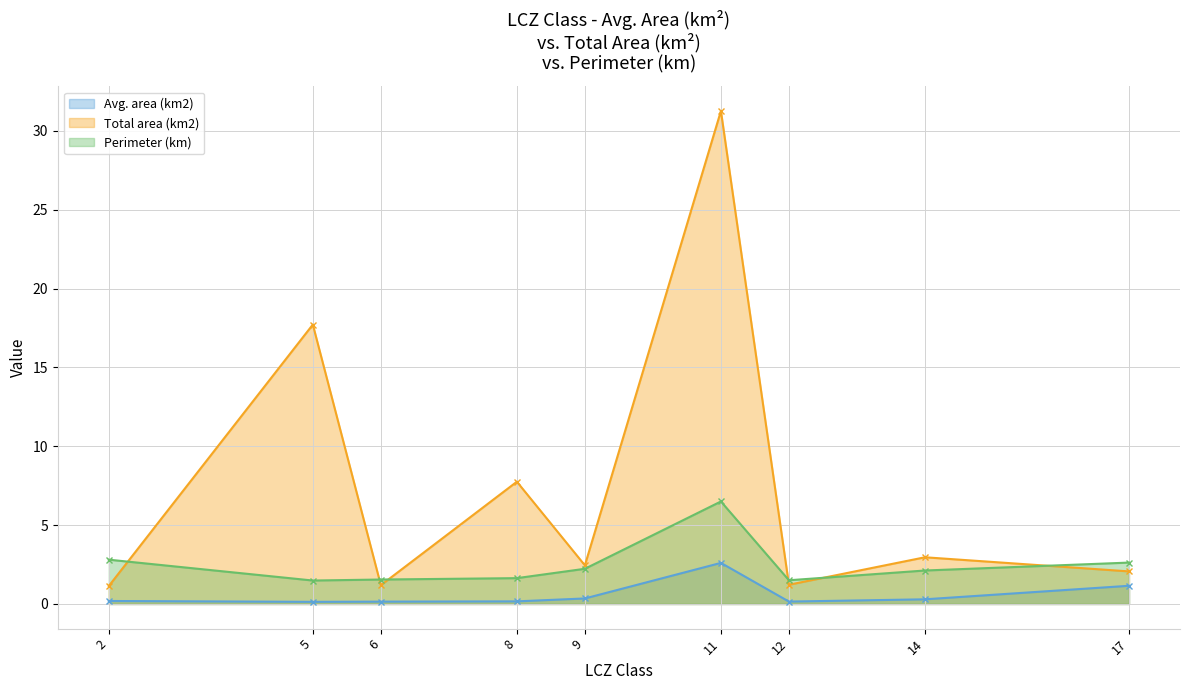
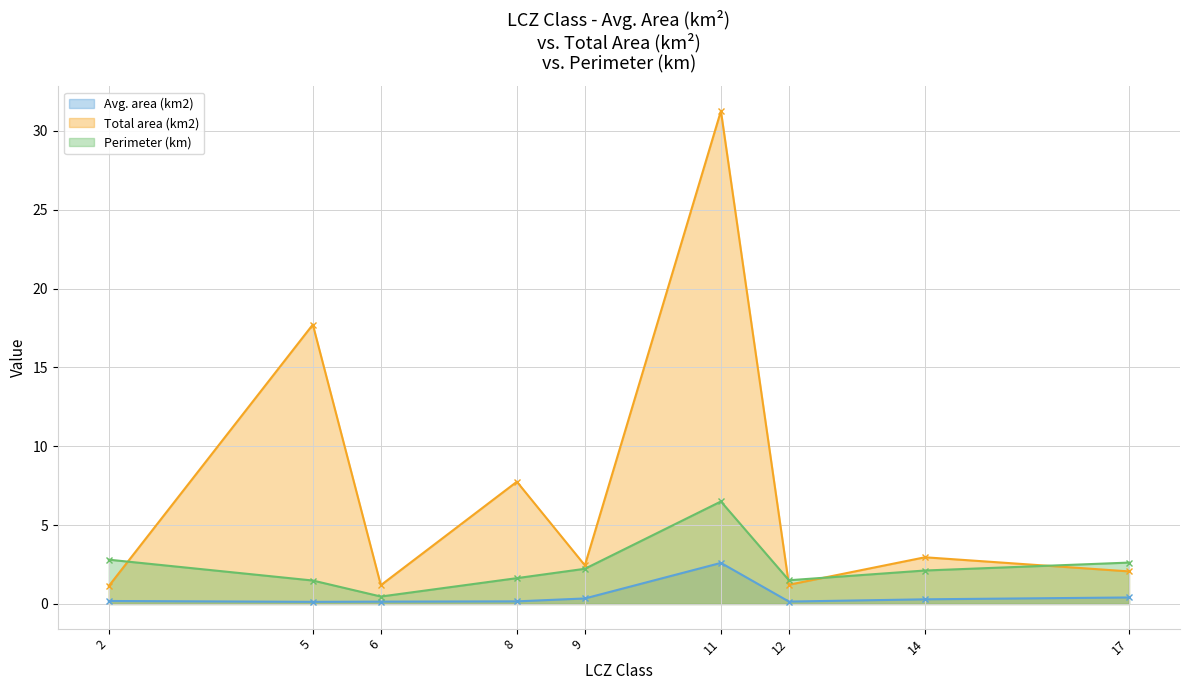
  {
    "Avg. area (km2)": {
      "2": 0.2,
      "5": 0.1,
      "6": 0.1,
      "8": 0.2,
      "9": 0.4,
      "11": 2.6,
      "12": 0.2,
      "14": 0.3,
-     "17": 1.2
+     "17": 0.4
    },
    "Total area (km2)": {
      "2": 1.1,
      "5": 17.7,
      "6": 1.2,
      "8": 7.8,
      "9": 2.5,
      "11": 31.3,
      "12": 1.2,
      "14": 3.0,
      "17": 2.1
    },
    "Perimeter (km)": {
      "2": 2.8,
      "5": 1.5,
-     "6": 1.6,
+     "6": 0.5,
      "8": 1.6,
      "9": 2.2,
      "11": 6.5,
      "12": 1.5,
      "14": 2.1,
      "17": 2.6
    }
  }
